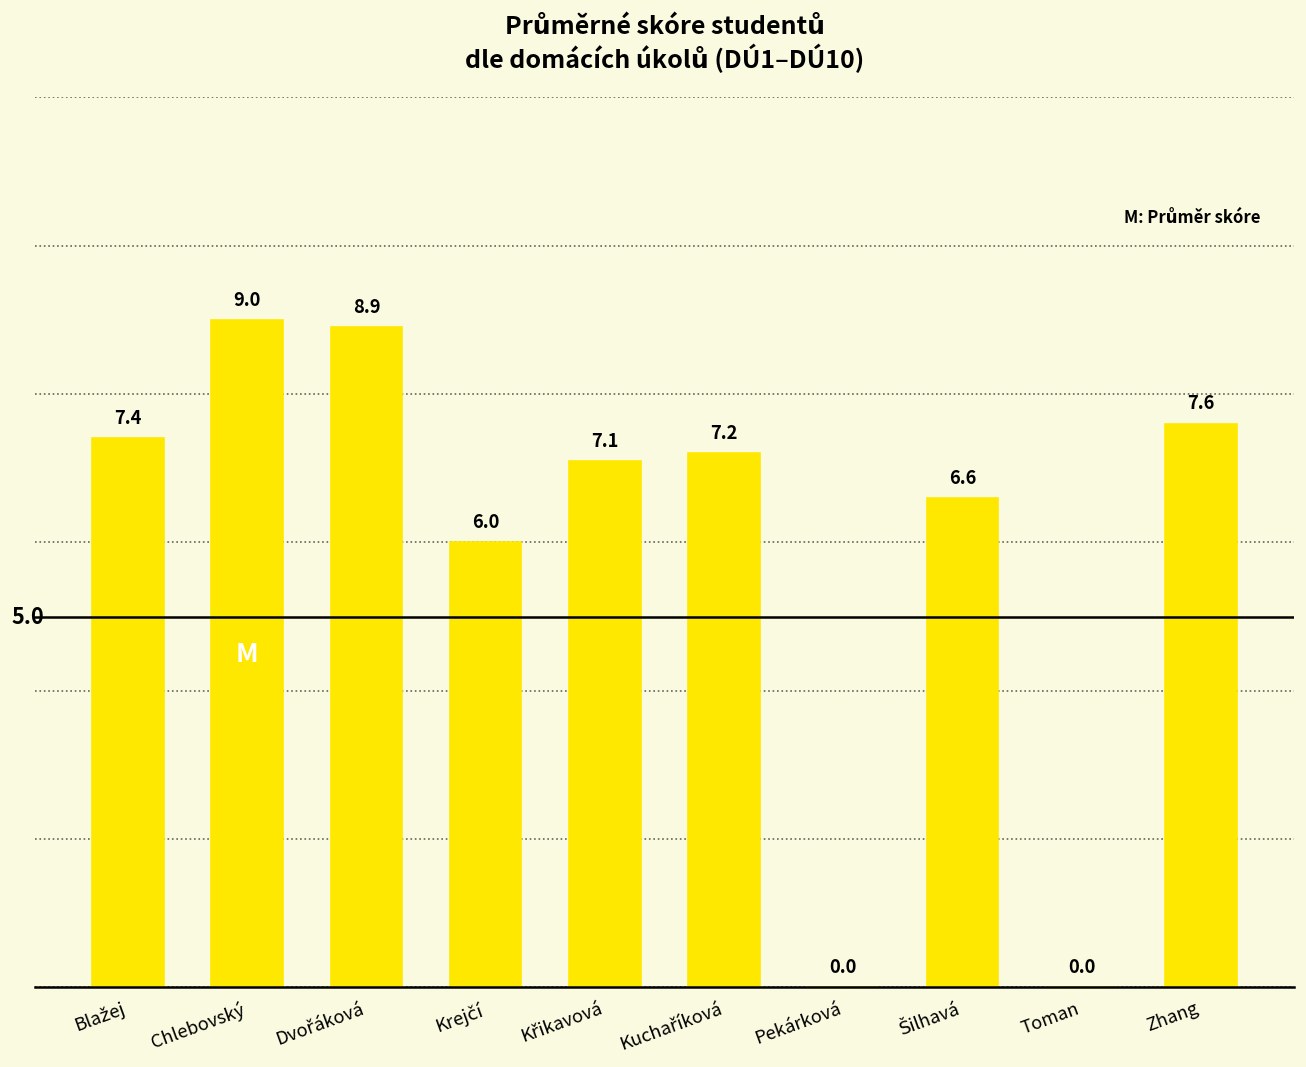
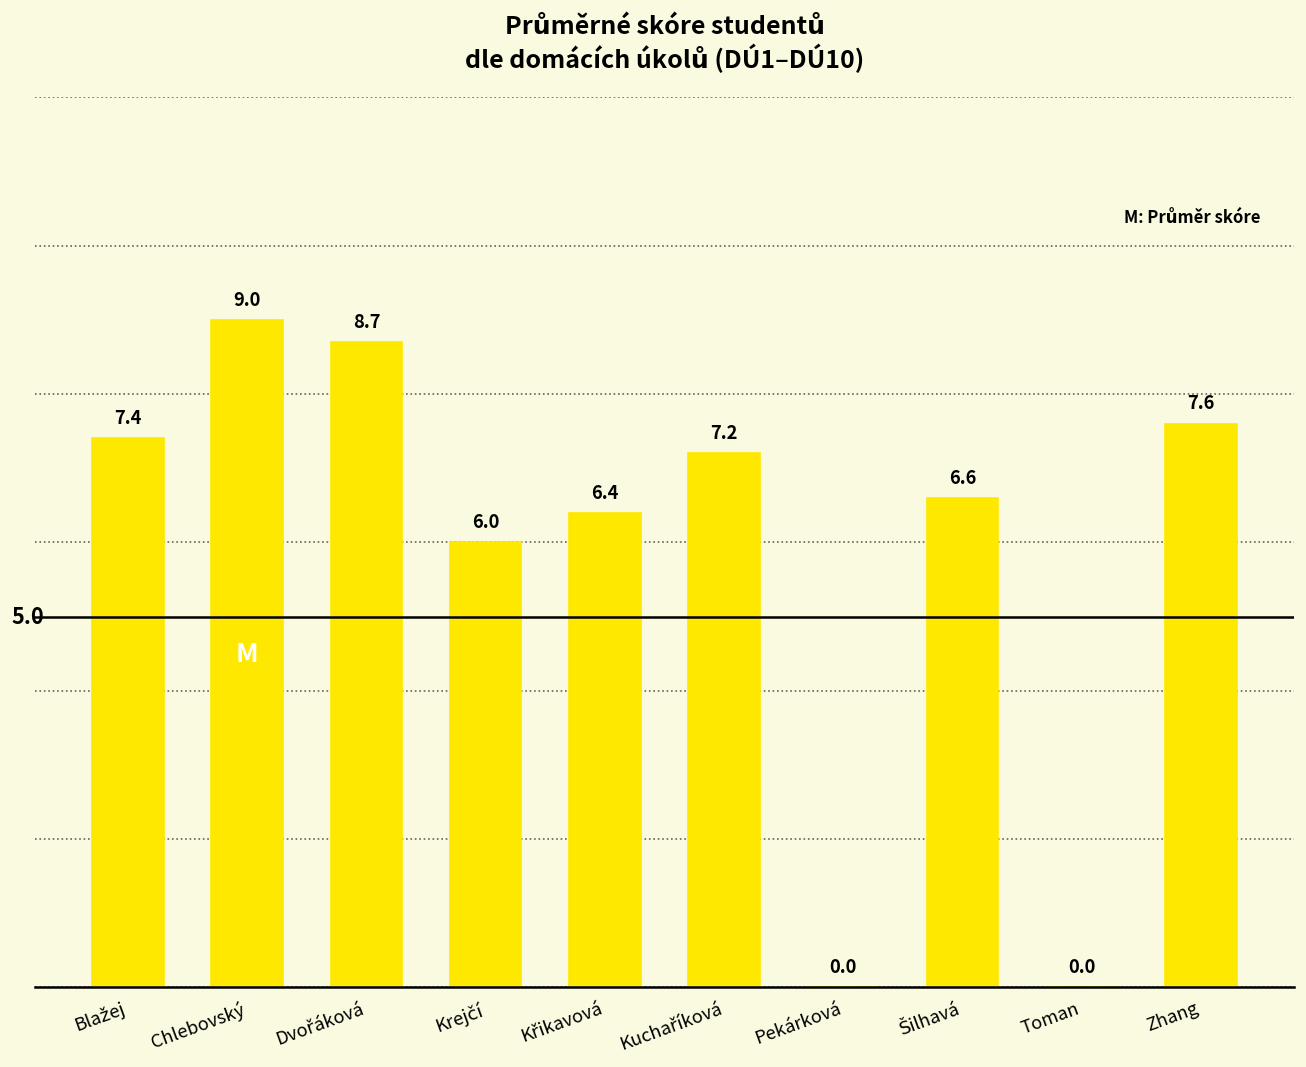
  {
    "Blažej": 7.4,
    "Chlebovský": 9.0,
-   "Dvořáková": 8.9,
+   "Dvořáková": 8.7,
    "Krejčí": 6.0,
-   "Křikavová": 7.1,
+   "Křikavová": 6.4,
    "Kuchaříková": 7.2,
    "Pekárková": 0.0,
    "Šilhavá": 6.6,
    "Toman": 0.0,
    "Zhang": 7.6
  }
